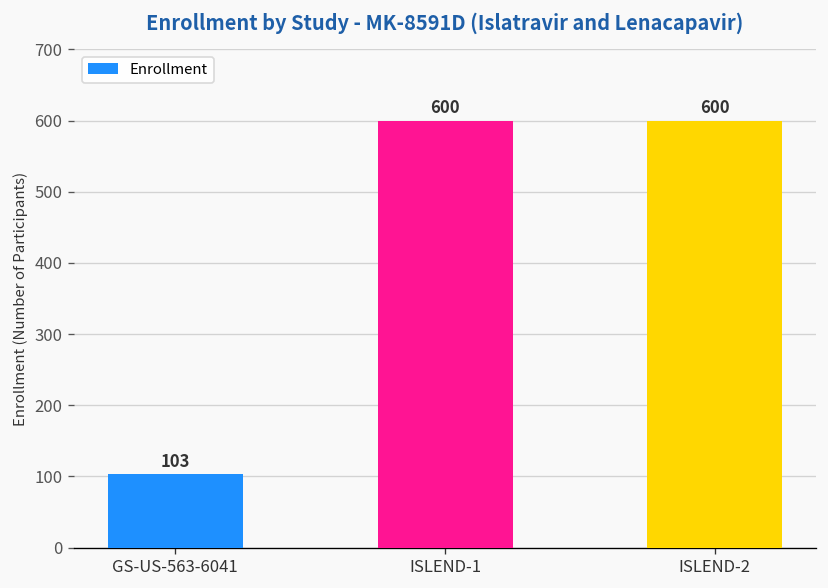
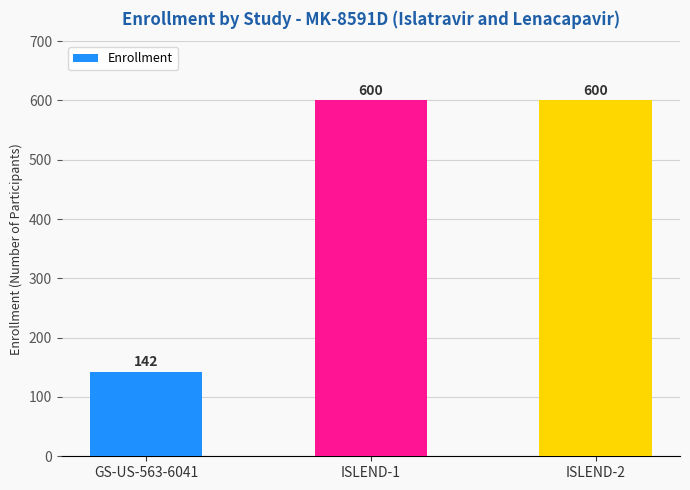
  {
-   "GS-US-563-6041": 103,
+   "GS-US-563-6041": 142,
    "ISLEND-1": 600,
    "ISLEND-2": 600
  }
